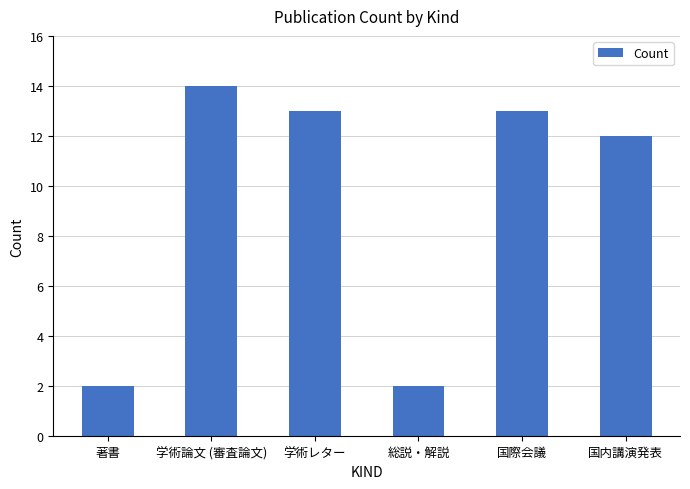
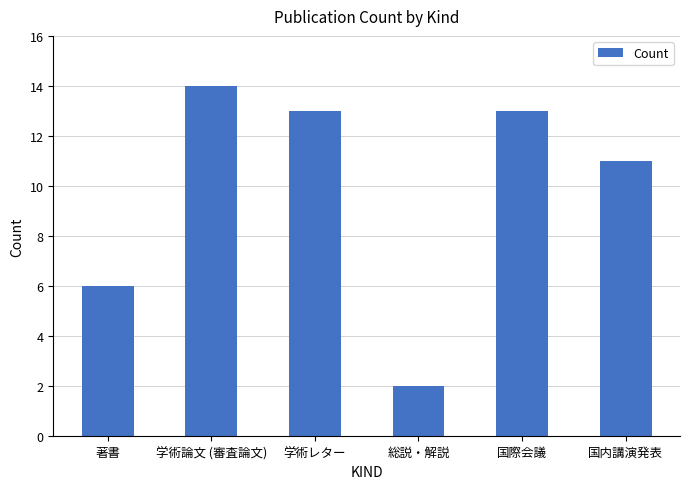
  {
-   "著書": 2,
+   "著書": 6,
    "学術論文 (審査論文)": 14,
    "学術レター": 13,
    "総説・解説": 2,
    "国際会議": 13,
-   "国内講演発表": 12
+   "国内講演発表": 11
  }
